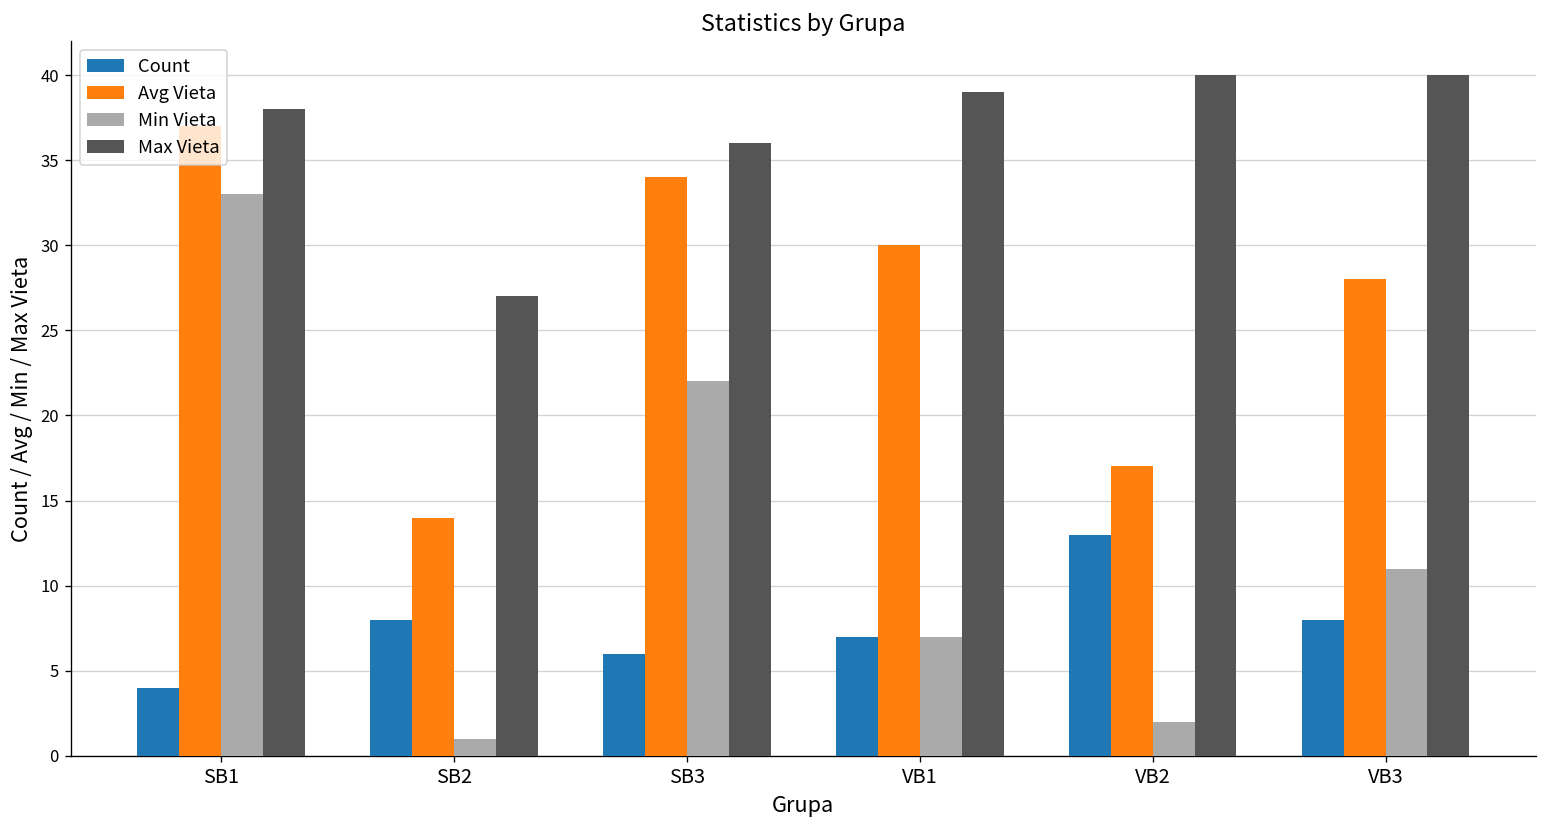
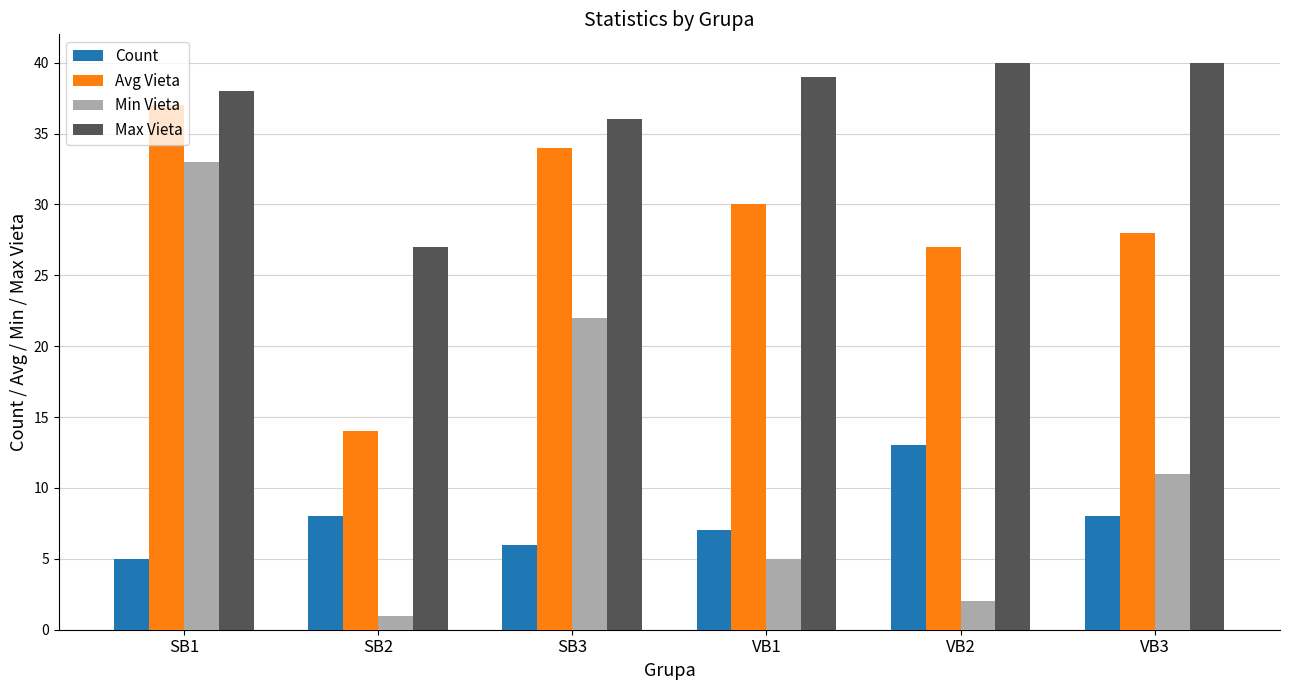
  {
    "Count": {
-     "SB1": 4,
+     "SB1": 5,
      "SB2": 8,
      "SB3": 6,
      "VB1": 7,
      "VB2": 13,
      "VB3": 8
    },
    "Avg Vieta": {
      "SB2": 14,
      "SB3": 34,
      "VB1": 30,
-     "VB2": 17,
+     "VB2": 27,
      "VB3": 28
    },
    "Min Vieta": {
      "SB1": 33,
      "SB2": 1,
      "SB3": 22,
-     "VB1": 7,
+     "VB1": 5,
      "VB2": 2,
      "VB3": 11
    },
    "Max Vieta": {
      "SB1": 38,
      "SB2": 27,
      "SB3": 36,
      "VB1": 39,
      "VB2": 40,
      "VB3": 40
    }
  }
